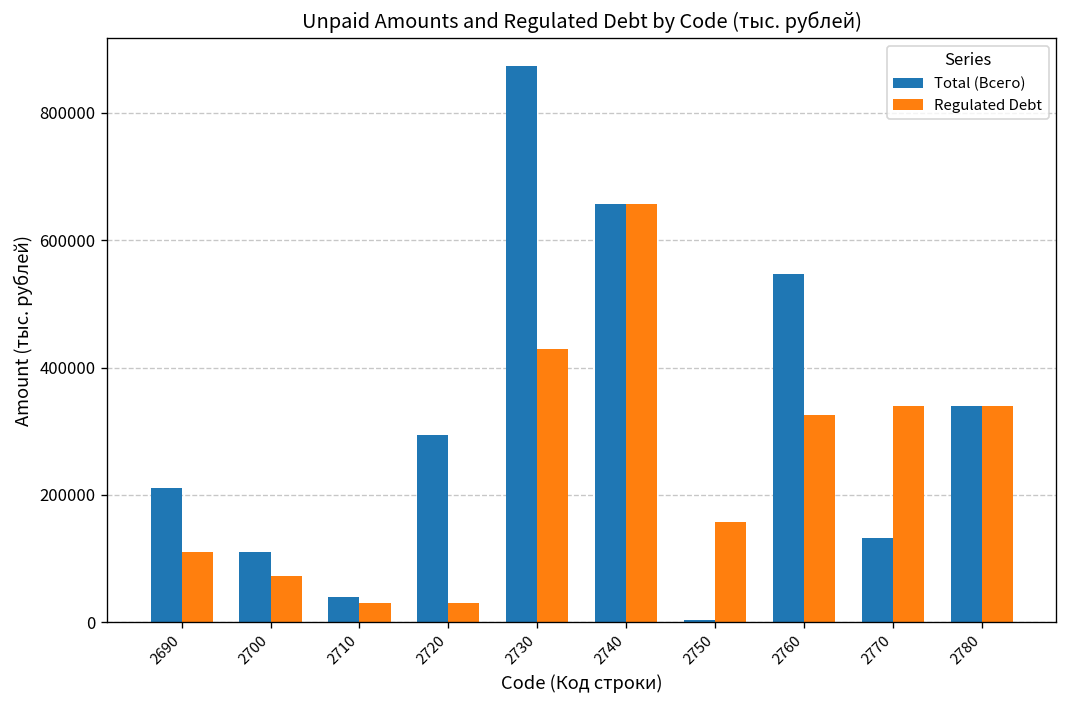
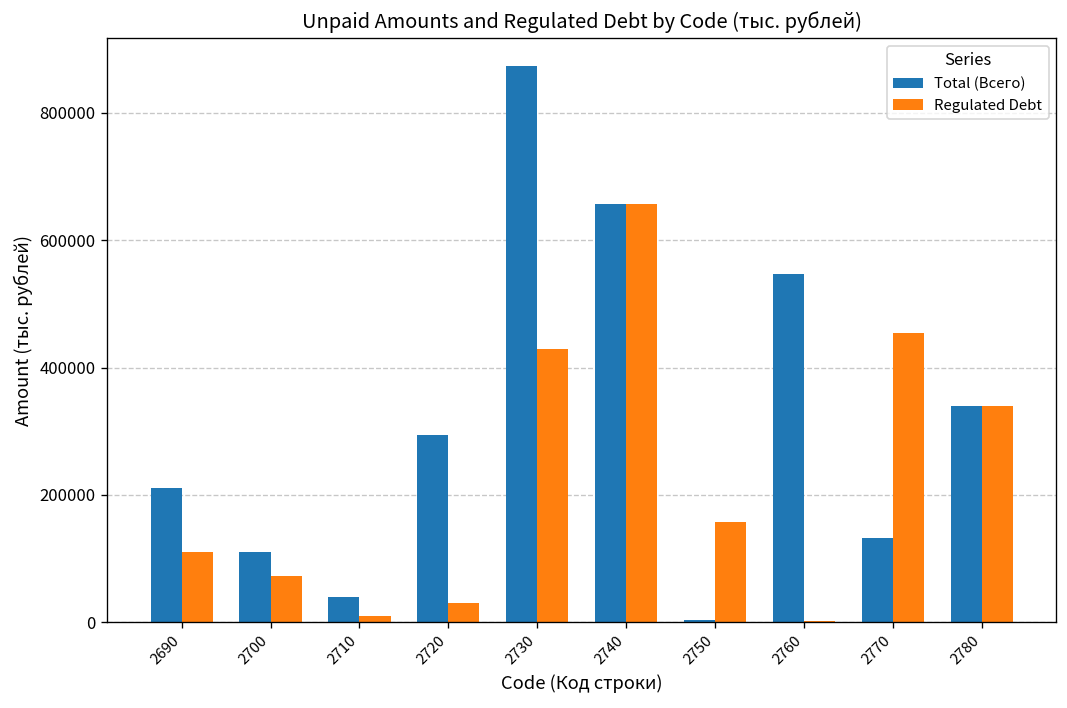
  {
    "Total (Всего)": {
      "2690": 210000,
      "2700": 110000,
      "2710": 40000,
      "2720": 290000,
      "2730": 870000,
      "2740": 660000,
      "2760": 550000,
      "2770": 130000,
      "2780": 340000
    },
    "Regulated Debt": {
      "2690": 110000,
      "2700": 70000,
-     "2710": 30000,
+     "2710": 10000,
      "2720": 30000,
      "2730": 430000,
      "2740": 660000,
      "2750": 160000,
-     "2760": 330000,
-     "2770": 340000,
+     "2760": 0,
+     "2770": 450000,
      "2780": 340000
    }
  }
